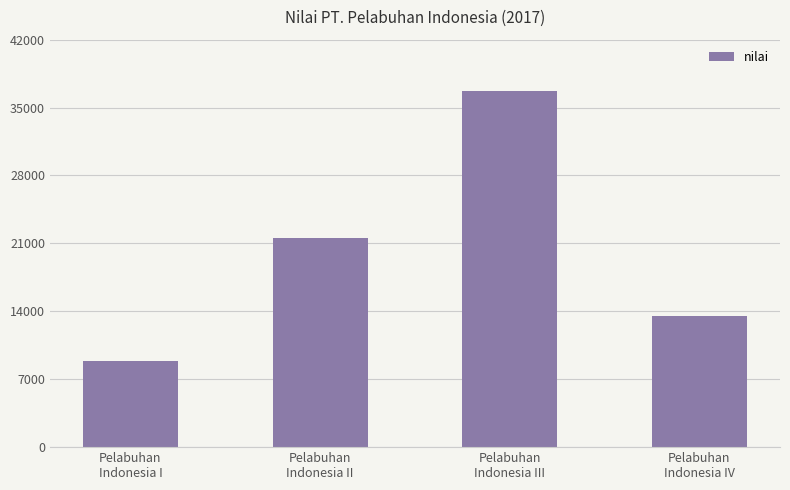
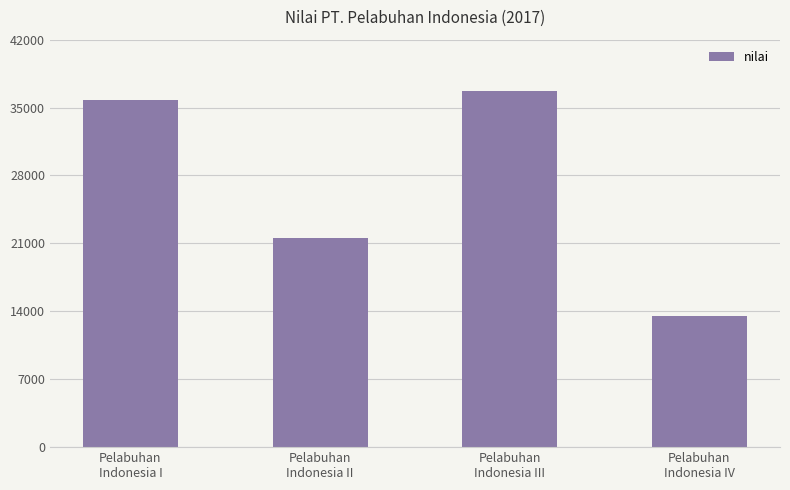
  {
-   "Pelabuhan Indonesia I": 9000,
+   "Pelabuhan Indonesia I": 36000,
    "Pelabuhan Indonesia II": 22000,
    "Pelabuhan Indonesia III": 37000,
    "Pelabuhan Indonesia IV": 14000
  }
